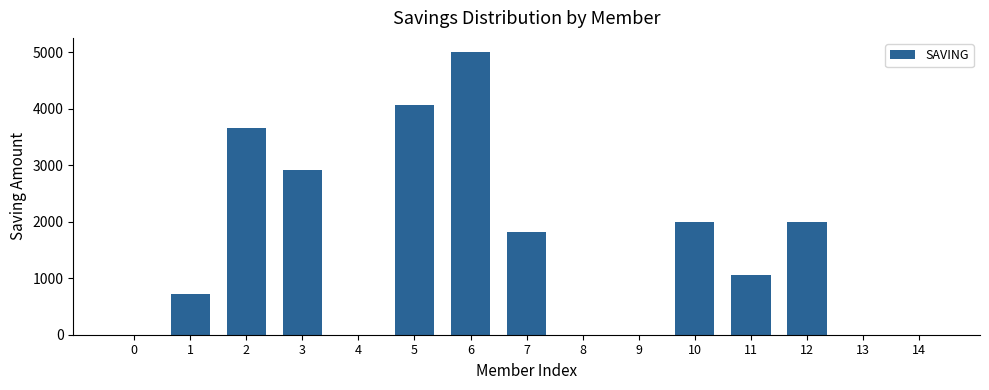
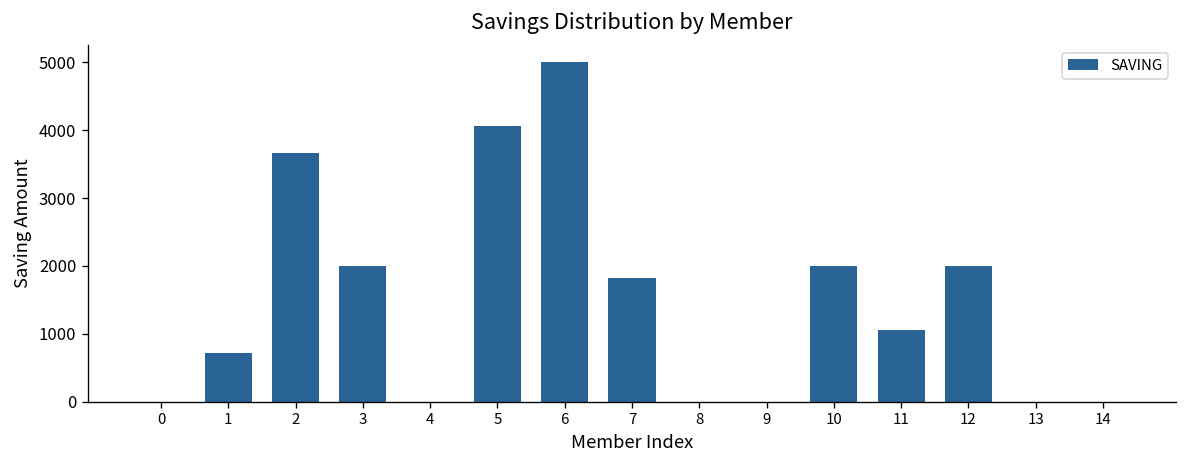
  {
    "0": 0,
    "1": 700,
    "2": 3700,
-   "3": 2900,
+   "3": 2000,
    "4": 0,
    "5": 4100,
    "6": 5000,
    "7": 1800,
    "8": 0,
    "9": 0,
    "10": 2000,
    "11": 1100,
    "12": 2000,
    "13": 0,
    "14": 0
  }
